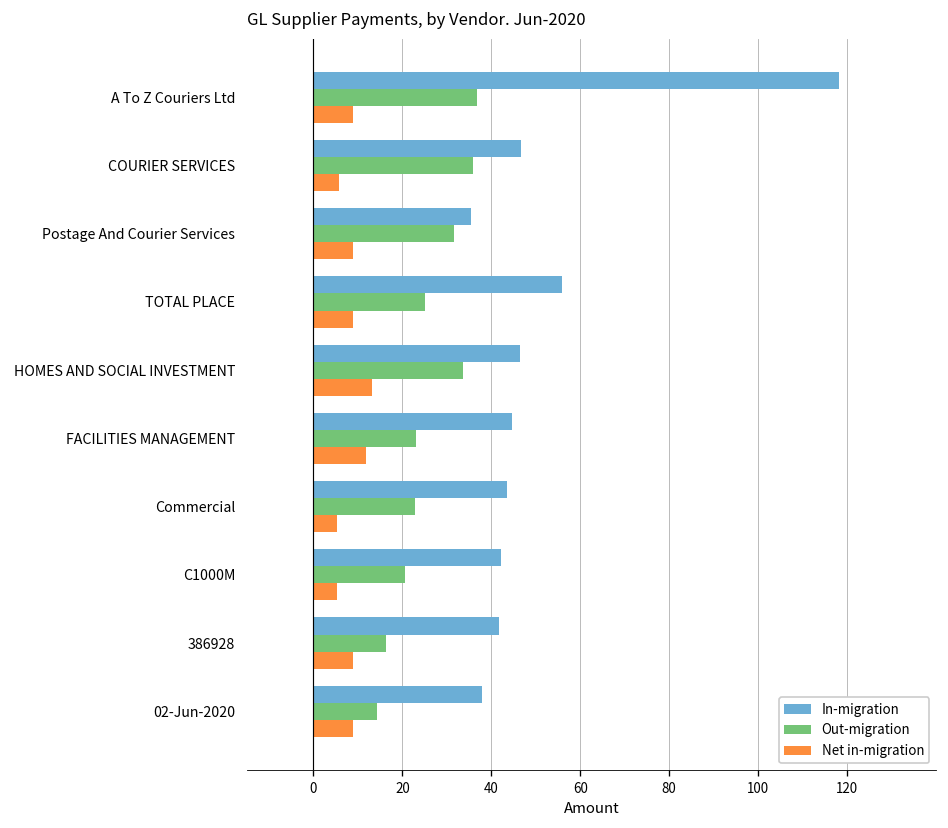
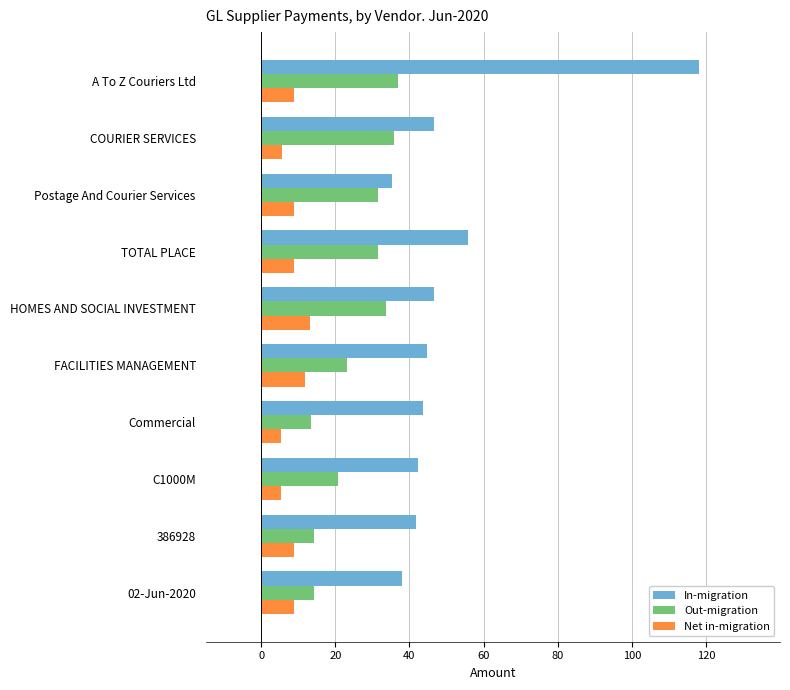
  {
    "In-migration": {
      "A To Z Couriers Ltd": 118,
      "COURIER SERVICES": 47,
      "Postage And Courier Services": 35,
      "TOTAL PLACE": 56,
      "HOMES AND SOCIAL INVESTMENT": 47,
      "FACILITIES MANAGEMENT": 45,
      "Commercial": 44,
      "C1000M": 42,
      "386928": 42,
      "02-Jun-2020": 38
    },
    "Out-migration": {
      "A To Z Couriers Ltd": 37,
      "COURIER SERVICES": 36,
      "Postage And Courier Services": 32,
-     "TOTAL PLACE": 25,
+     "TOTAL PLACE": 32,
      "HOMES AND SOCIAL INVESTMENT": 34,
      "FACILITIES MANAGEMENT": 23,
-     "Commercial": 23,
+     "Commercial": 14,
      "C1000M": 21,
-     "386928": 16,
+     "386928": 14,
      "02-Jun-2020": 14
    },
    "Net in-migration": {
      "A To Z Couriers Ltd": 9,
      "COURIER SERVICES": 6,
      "Postage And Courier Services": 9,
      "TOTAL PLACE": 9,
      "HOMES AND SOCIAL INVESTMENT": 13,
      "FACILITIES MANAGEMENT": 12,
      "Commercial": 5,
      "C1000M": 5,
      "386928": 9,
      "02-Jun-2020": 9
    }
  }
